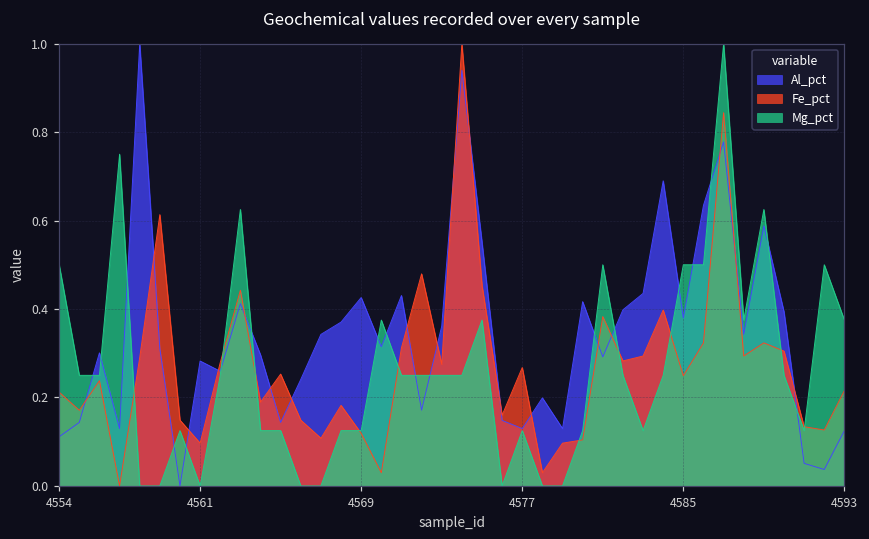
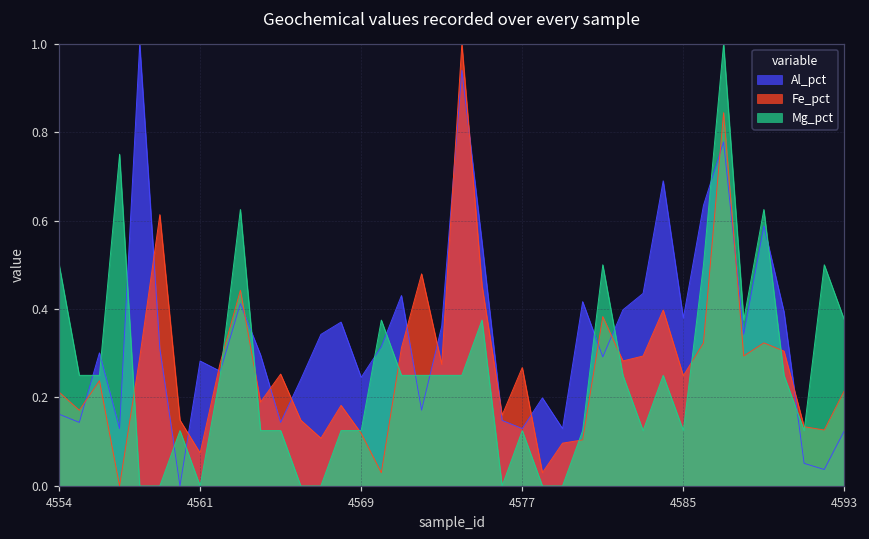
  {
    "Al_pct": {
-     "4554": 0.11,
+     "4554": 0.16,
      "4561": 0.28,
-     "4569": 0.43,
+     "4569": 0.25,
      "4585": 0.38,
      "4593": 0.13
    },
    "Fe_pct": {
      "4554": 0.21,
-     "4561": 0.10,
+     "4561": 0.07,
      "4577": 0.27,
      "4585": 0.25,
      "4593": 0.22
    },
    "Mg_pct": {
      "4554": 0.50,
      "4561": 0.00,
-     "4585": 0.50,
+     "4585": 0.13,
      "4593": 0.38
    }
  }
